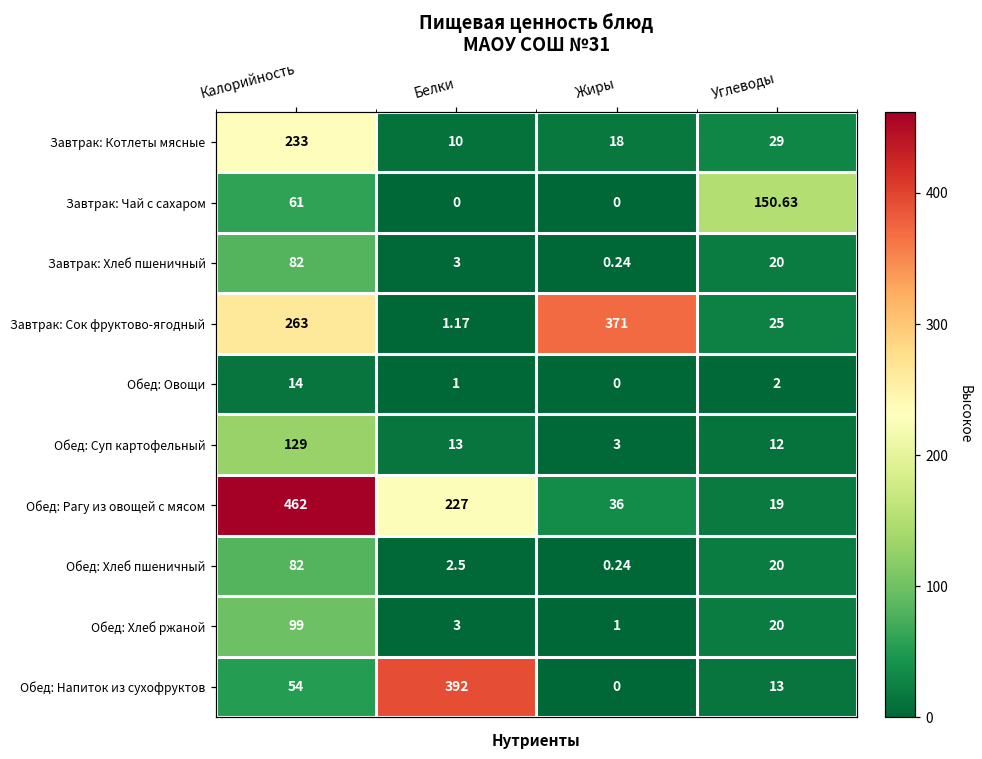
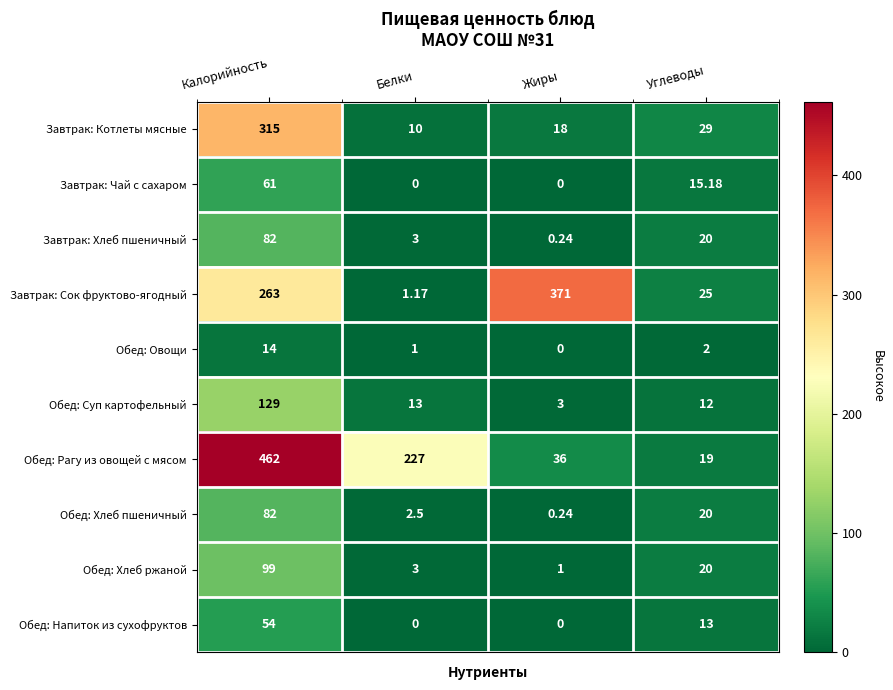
  {
    "Завтрак: Котлеты мясные": {
-     "Калорийность": 233,
+     "Калорийность": 315,
      "Белки": 10,
      "Жиры": 18,
      "Углеводы": 29
    },
    "Завтрак: Чай с сахаром": {
      "Калорийность": 61,
      "Белки": 0,
      "Жиры": 0,
-     "Углеводы": 150.63
+     "Углеводы": 15.18
    },
    "Завтрак: Хлеб пшеничный": {
      "Калорийность": 82,
      "Белки": 3,
      "Жиры": 0.24,
      "Углеводы": 20
    },
    "Завтрак: Сок фруктово-ягодный": {
      "Калорийность": 263,
      "Белки": 1.17,
      "Жиры": 371,
      "Углеводы": 25
    },
    "Обед: Овощи": {
      "Калорийность": 14,
      "Белки": 1,
      "Жиры": 0,
      "Углеводы": 2
    },
    "Обед: Суп картофельный": {
      "Калорийность": 129,
      "Белки": 13,
      "Жиры": 3,
      "Углеводы": 12
    },
    "Обед: Рагу из овощей с мясом": {
      "Калорийность": 462,
      "Белки": 227,
      "Жиры": 36,
      "Углеводы": 19
    },
    "Обед: Хлеб пшеничный": {
      "Калорийность": 82,
      "Белки": 2.5,
      "Жиры": 0.24,
      "Углеводы": 20
    },
    "Обед: Хлеб ржаной": {
      "Калорийность": 99,
      "Белки": 3,
      "Жиры": 1,
      "Углеводы": 20
    },
    "Обед: Напиток из сухофруктов": {
      "Калорийность": 54,
-     "Белки": 392,
+     "Белки": 0,
      "Жиры": 0,
      "Углеводы": 13
    }
  }
